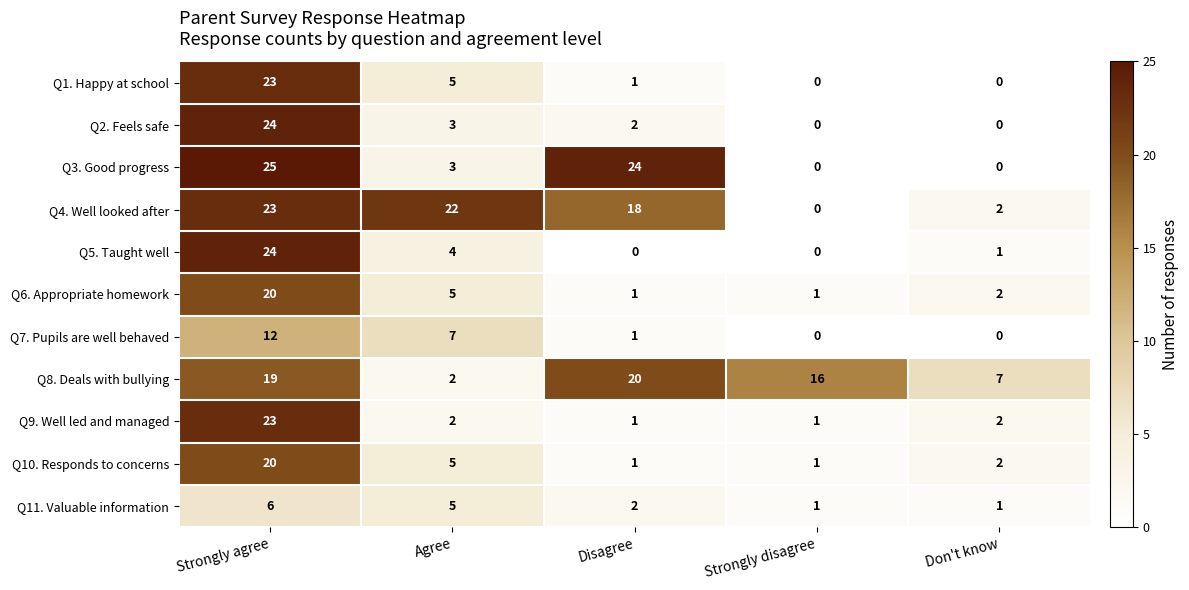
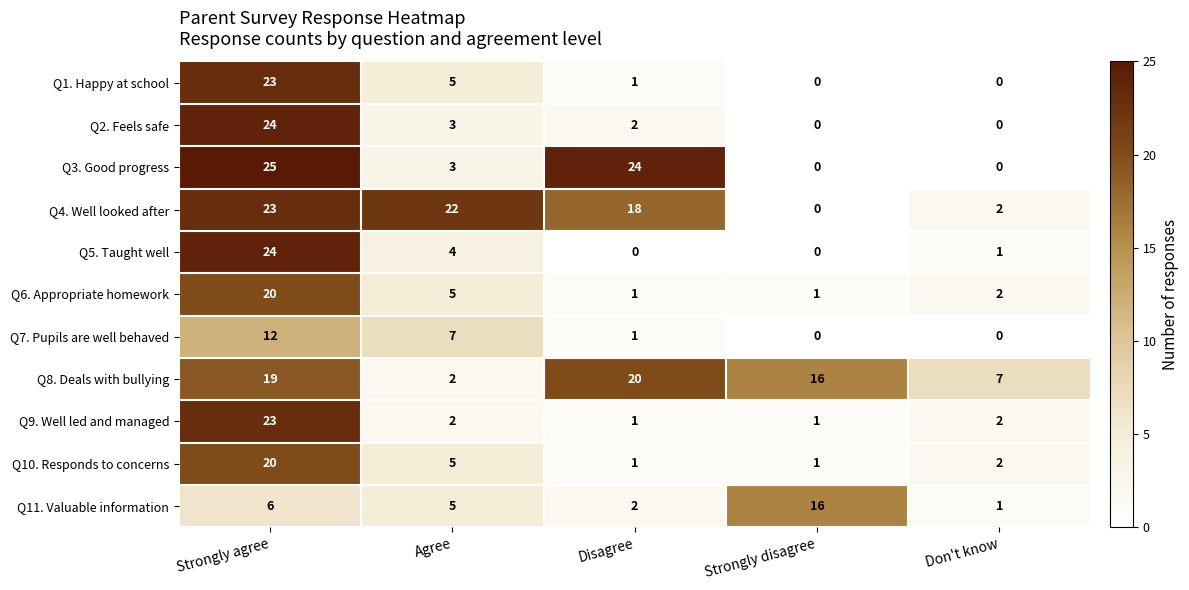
  {
    "Q1. Happy at school": {
      "Strongly agree": 23,
      "Agree": 5,
      "Disagree": 1,
      "Strongly disagree": 0,
      "Don't know": 0
    },
    "Q2. Feels safe": {
      "Strongly agree": 24,
      "Agree": 3,
      "Disagree": 2,
      "Strongly disagree": 0,
      "Don't know": 0
    },
    "Q3. Good progress": {
      "Strongly agree": 25,
      "Agree": 3,
      "Disagree": 24,
      "Strongly disagree": 0,
      "Don't know": 0
    },
    "Q4. Well looked after": {
      "Strongly agree": 23,
      "Agree": 22,
      "Disagree": 18,
      "Strongly disagree": 0,
      "Don't know": 2
    },
    "Q5. Taught well": {
      "Strongly agree": 24,
      "Agree": 4,
      "Disagree": 0,
      "Strongly disagree": 0,
      "Don't know": 1
    },
    "Q6. Appropriate homework": {
      "Strongly agree": 20,
      "Agree": 5,
      "Disagree": 1,
      "Strongly disagree": 1,
      "Don't know": 2
    },
    "Q7. Pupils are well behaved": {
      "Strongly agree": 12,
      "Agree": 7,
      "Disagree": 1,
      "Strongly disagree": 0,
      "Don't know": 0
    },
    "Q8. Deals with bullying": {
      "Strongly agree": 19,
      "Agree": 2,
      "Disagree": 20,
      "Strongly disagree": 16,
      "Don't know": 7
    },
    "Q9. Well led and managed": {
      "Strongly agree": 23,
      "Agree": 2,
      "Disagree": 1,
      "Strongly disagree": 1,
      "Don't know": 2
    },
    "Q10. Responds to concerns": {
      "Strongly agree": 20,
      "Agree": 5,
      "Disagree": 1,
      "Strongly disagree": 1,
      "Don't know": 2
    },
    "Q11. Valuable information": {
      "Strongly agree": 6,
      "Agree": 5,
      "Disagree": 2,
-     "Strongly disagree": 1,
+     "Strongly disagree": 16,
      "Don't know": 1
    }
  }
